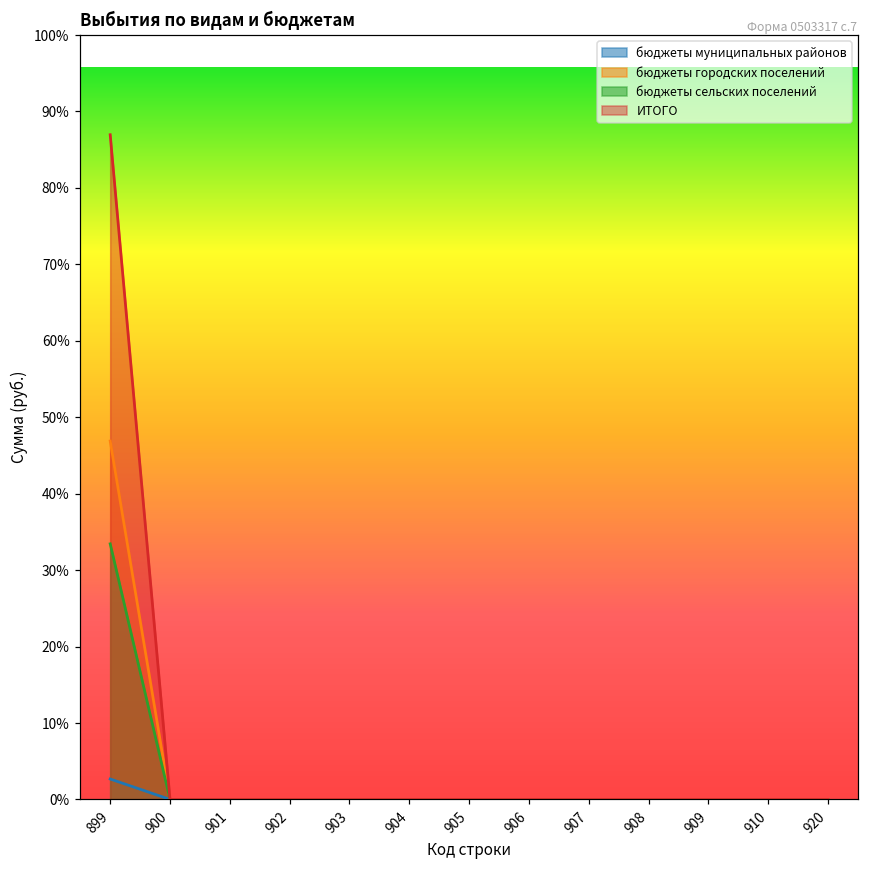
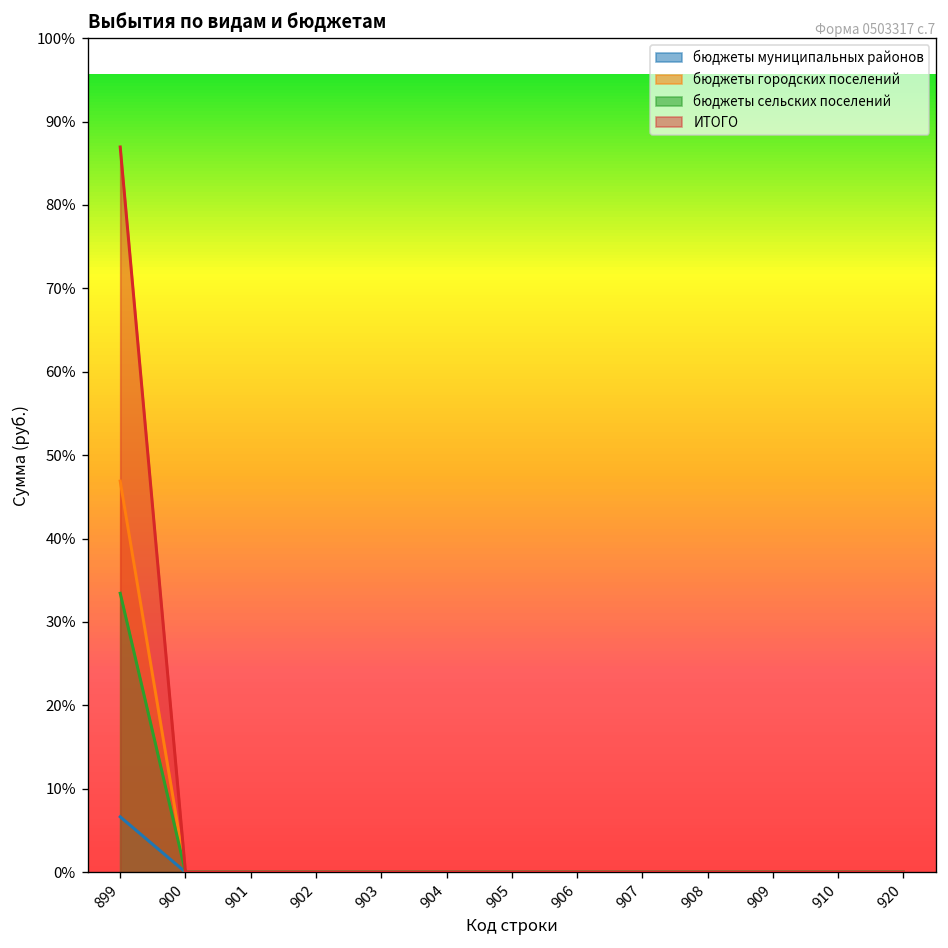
  {
    "бюджеты муниципальных районов": {
-     "899": "3%"
+     "899": "7%"
    },
    "бюджеты городских поселений": {
      "899": "47%"
    },
    "бюджеты сельских поселений": {
      "899": "33%"
    },
    "ИТОГО": {
      "899": "87%"
    }
  }
